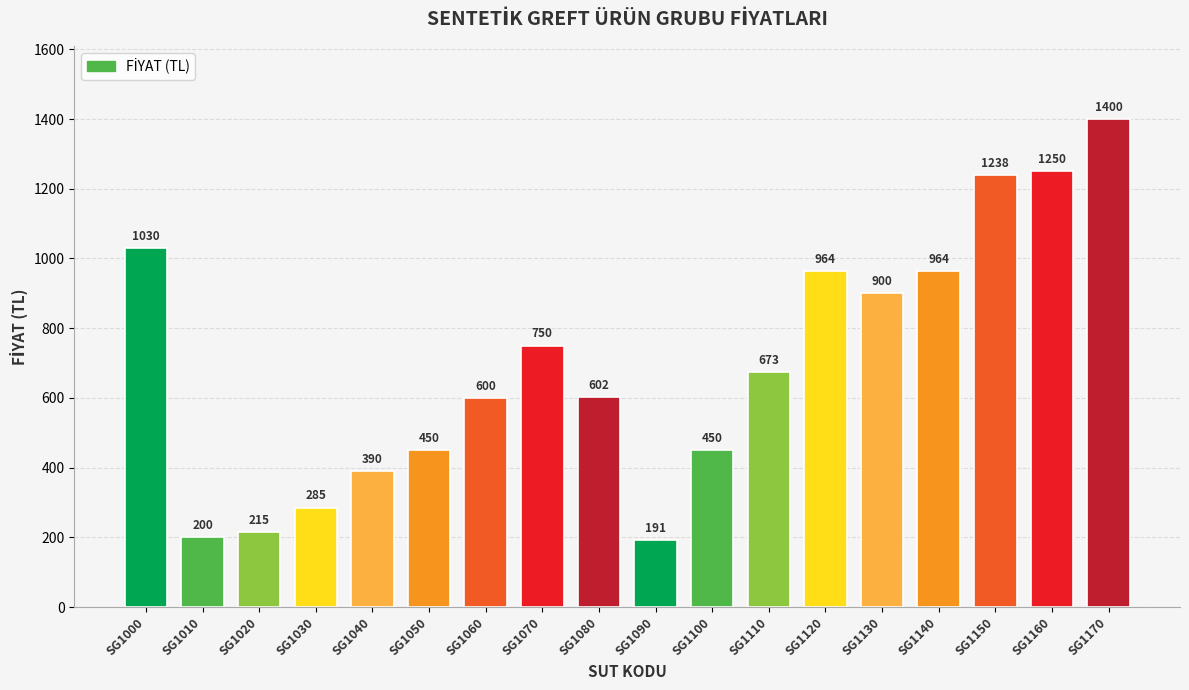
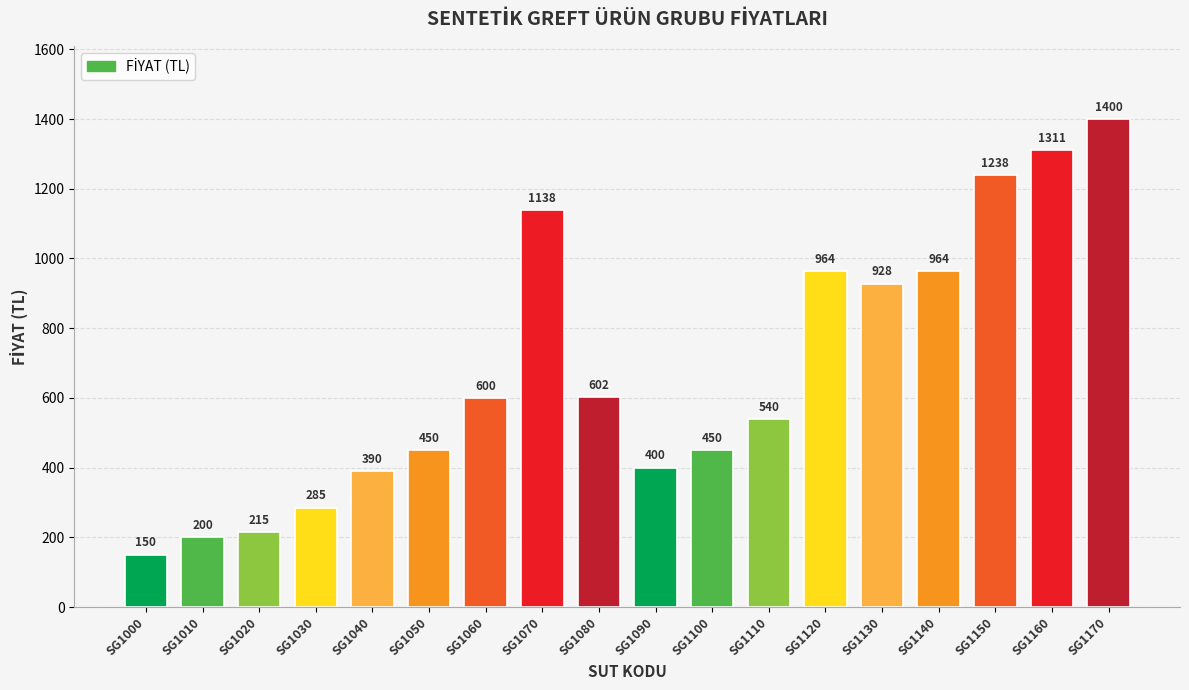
  {
-   "SG1000": 1030,
+   "SG1000": 150,
    "SG1010": 200,
    "SG1020": 215,
    "SG1030": 285,
    "SG1040": 390,
    "SG1050": 450,
    "SG1060": 600,
-   "SG1070": 750,
+   "SG1070": 1138,
    "SG1080": 602,
-   "SG1090": 191,
+   "SG1090": 400,
    "SG1100": 450,
-   "SG1110": 673,
+   "SG1110": 540,
    "SG1120": 964,
-   "SG1130": 900,
+   "SG1130": 928,
    "SG1140": 964,
    "SG1150": 1238,
-   "SG1160": 1250,
+   "SG1160": 1311,
    "SG1170": 1400
  }
